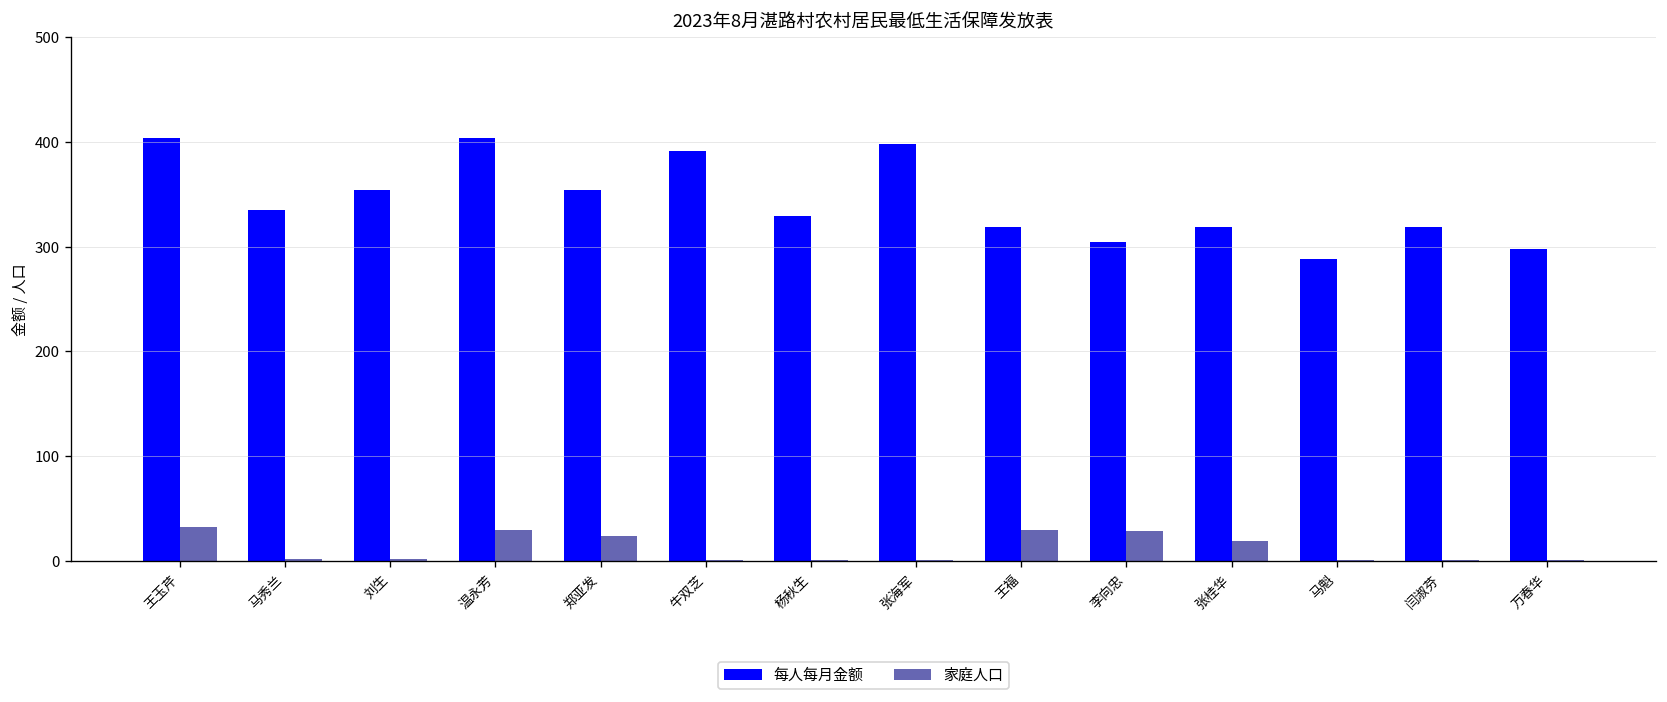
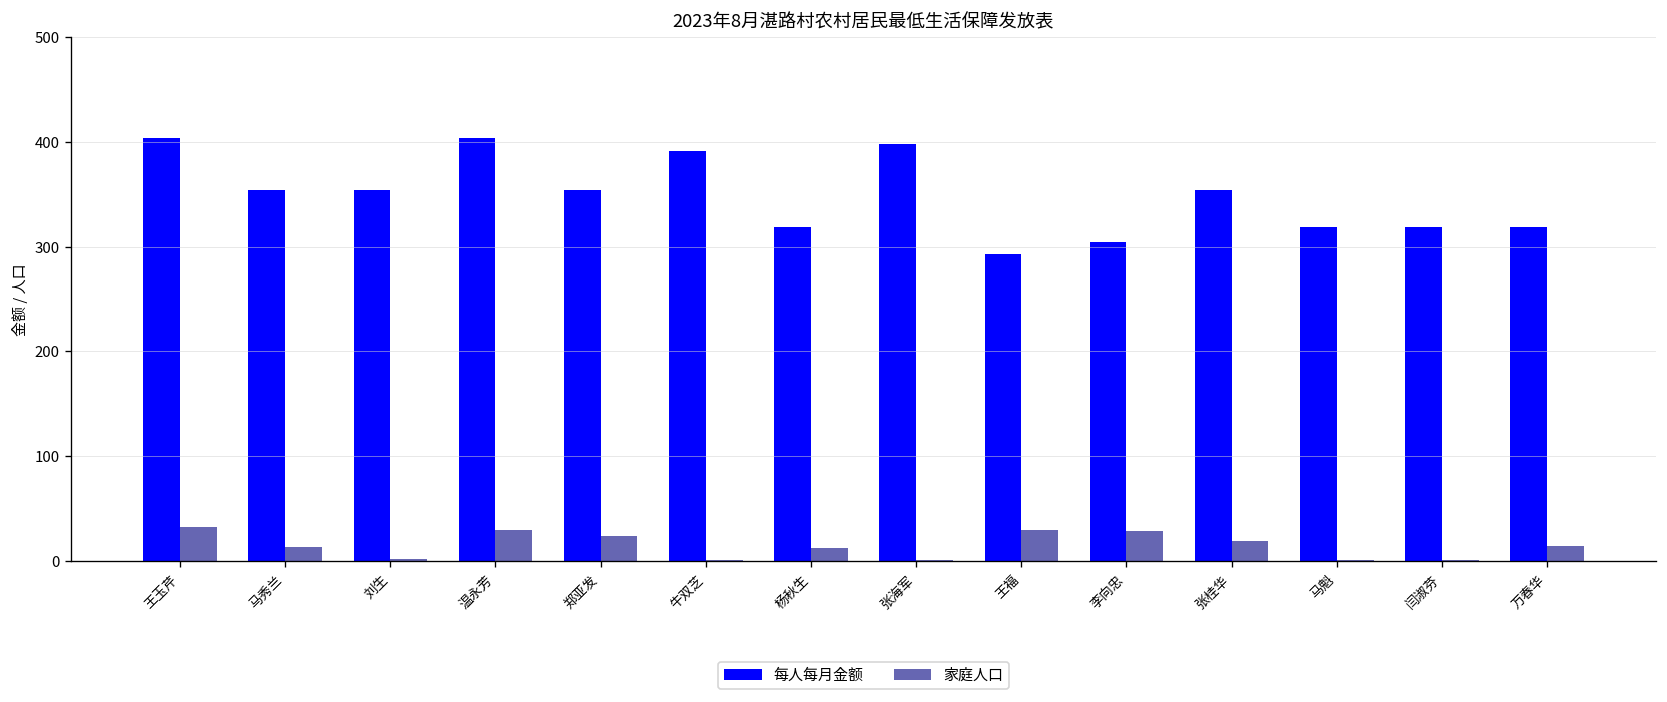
  {
    "每人每月金额": {
      "王玉芹": 400,
-     "马秀兰": 340,
+     "马秀兰": 350,
      "刘生": 350,
      "温永芳": 400,
      "郑亚发": 350,
      "牛双芝": 390,
-     "杨秋生": 330,
+     "杨秋生": 320,
      "张海军": 400,
-     "王福": 320,
+     "王福": 290,
      "李向忠": 300,
-     "张桂华": 320,
-     "马魁": 290,
+     "张桂华": 350,
+     "马魁": 320,
      "闫淑芬": 320,
-     "万春华": 300
+     "万春华": 320
    },
    "家庭人口": {
      "王玉芹": 30,
-     "马秀兰": 0,
+     "马秀兰": 10,
      "温永芳": 30,
      "郑亚发": 20,
-     "杨秋生": 0,
+     "杨秋生": 10,
      "王福": 30,
      "李向忠": 30,
      "张桂华": 20,
-     "万春华": 0
+     "万春华": 10
    }
  }
